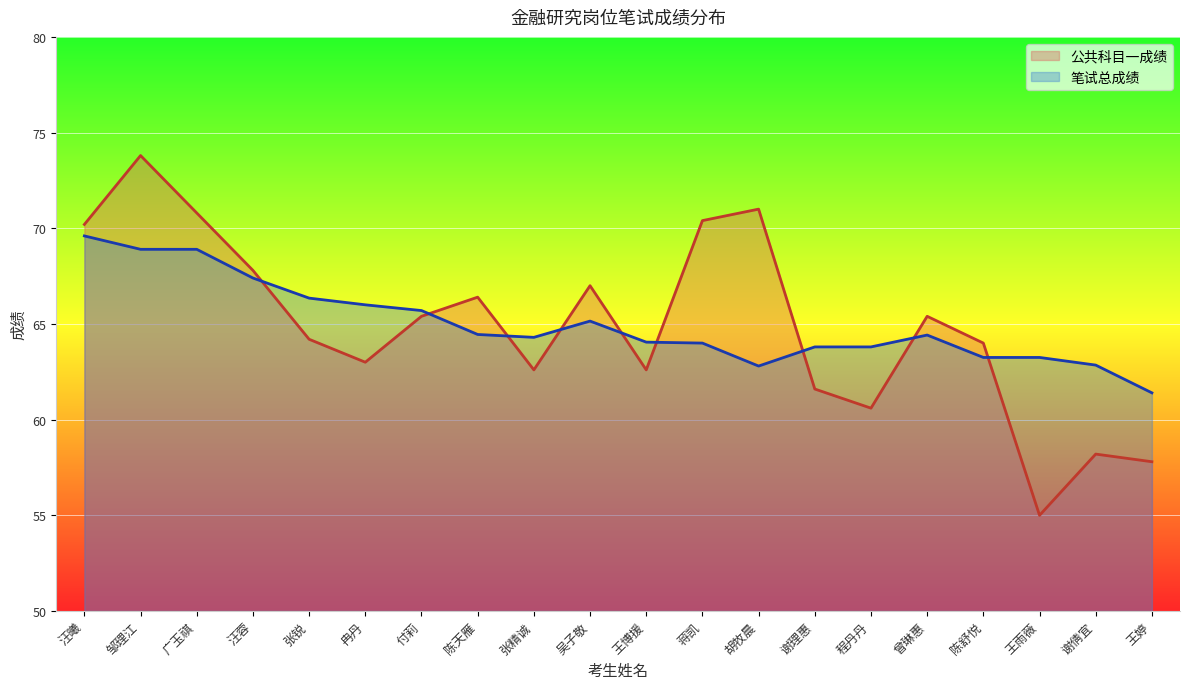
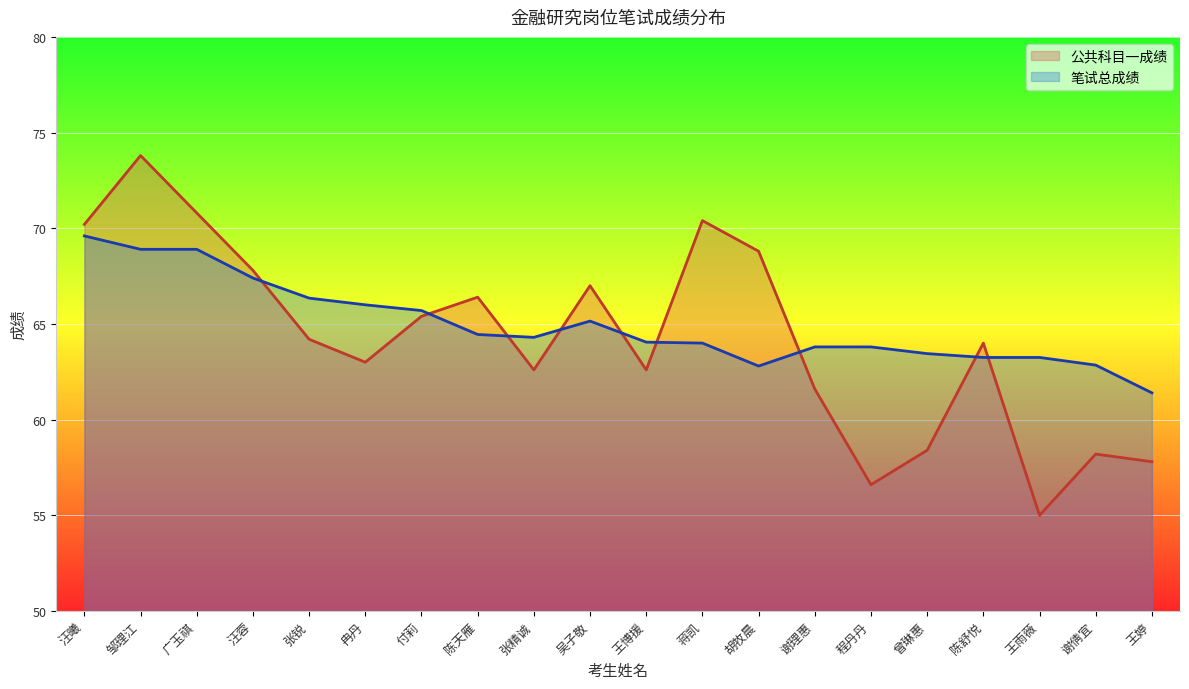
  {
    "公共科目一成绩": {
      "汪曦": 70.2,
      "邹理江": 73.8,
      "广玉祺": 70.8,
      "汪蓉": 67.8,
      "张锐": 64.2,
      "冉丹": 63.0,
      "付莉": 65.4,
      "陈天雁": 66.4,
      "张精诚": 62.6,
      "吴子敬": 67.0,
      "王博援": 62.6,
      "蒋凯": 70.4,
-     "胡牧晨": 71.0,
+     "胡牧晨": 68.8,
      "谢理惠": 61.6,
-     "程丹丹": 60.6,
-     "曾琳惠": 65.4,
+     "程丹丹": 56.6,
+     "曾琳惠": 58.4,
      "陈舒悦": 64.0,
      "王雨薇": 55.0,
      "谢倩宜": 58.2,
      "王婷": 57.8
    },
    "笔试总成绩": {
      "汪曦": 69.6,
      "邹理江": 68.9,
      "广玉祺": 68.9,
      "汪蓉": 67.4,
      "张锐": 66.4,
      "冉丹": 66.0,
      "付莉": 65.7,
      "陈天雁": 64.5,
      "张精诚": 64.3,
      "吴子敬": 65.2,
      "王博援": 64.1,
      "蒋凯": 64.0,
      "胡牧晨": 62.8,
      "谢理惠": 63.8,
      "程丹丹": 63.8,
-     "曾琳惠": 64.4,
+     "曾琳惠": 63.5,
      "陈舒悦": 63.3,
      "王雨薇": 63.3,
      "谢倩宜": 62.9,
      "王婷": 61.4
    }
  }
